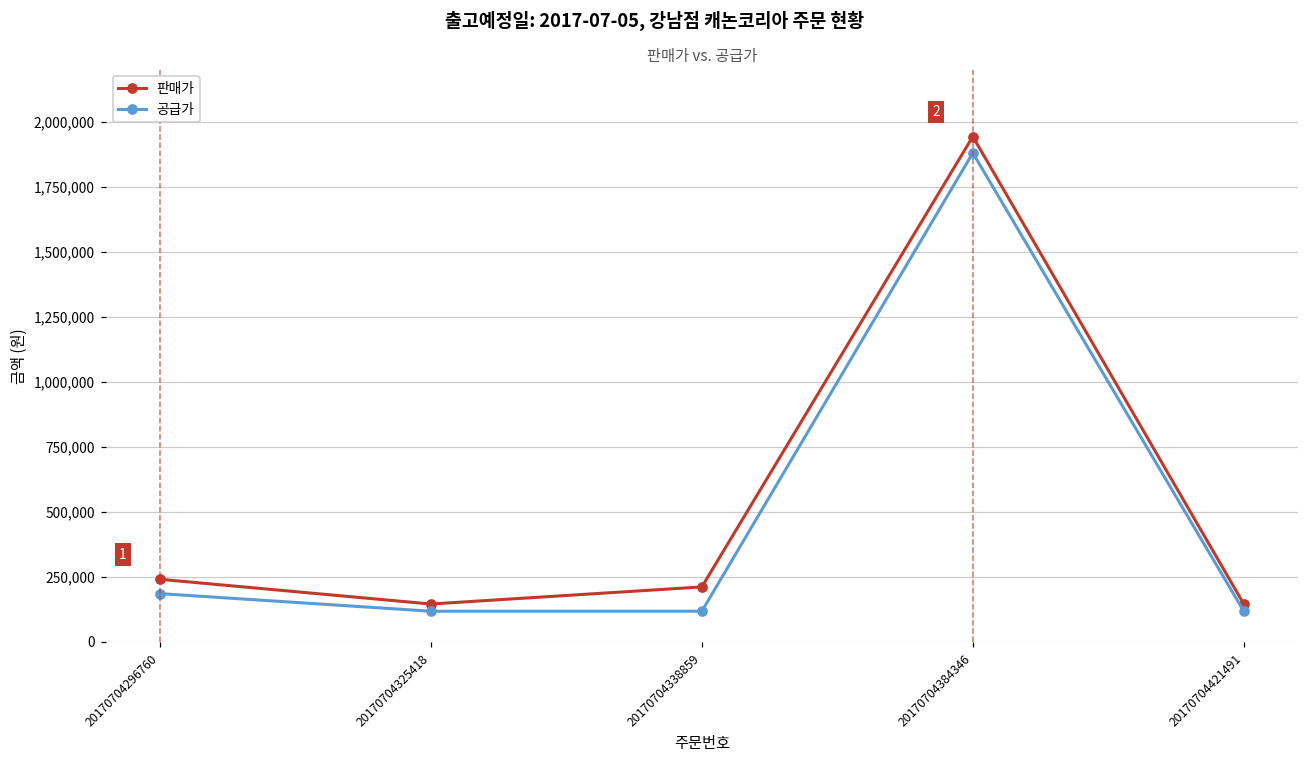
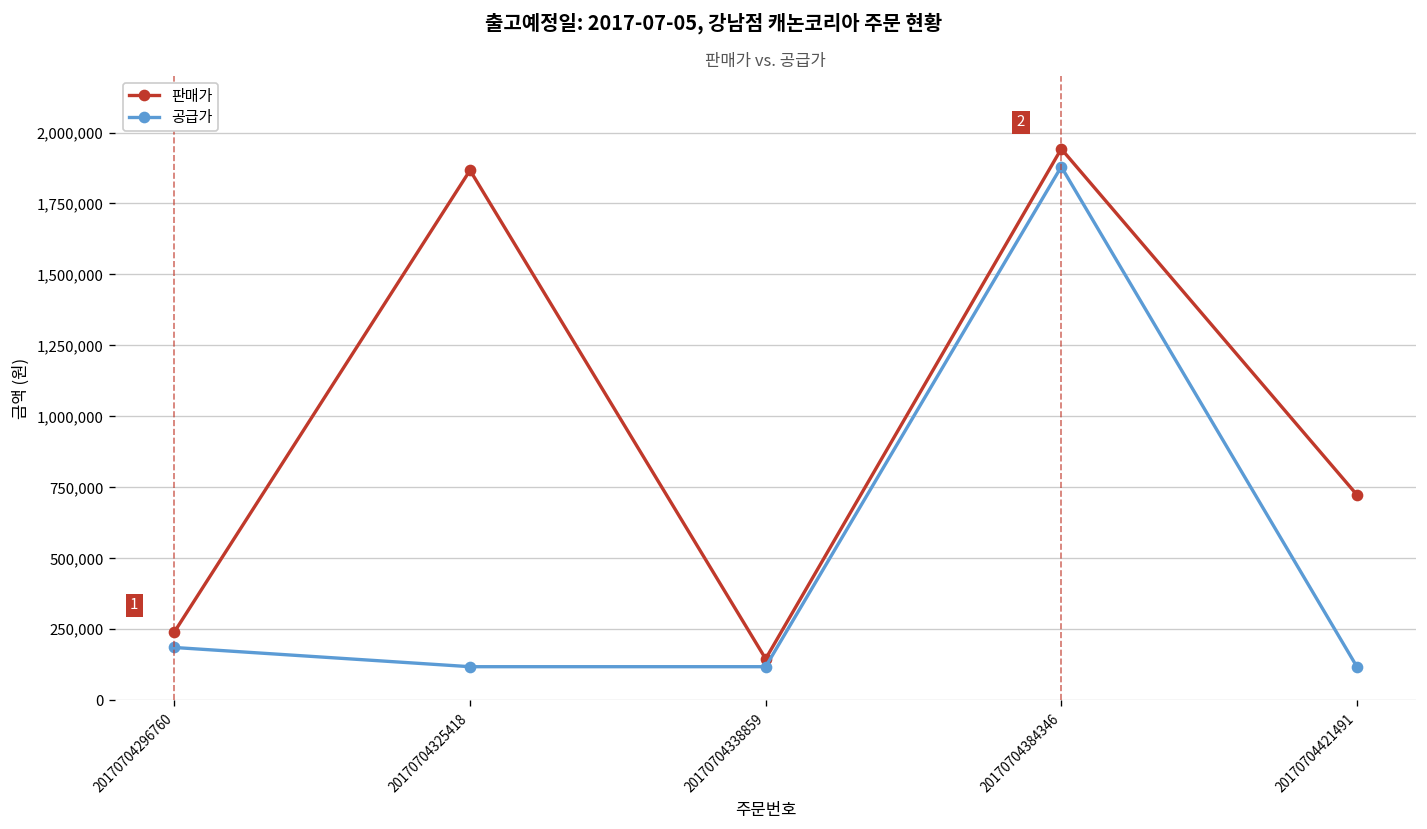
  {
    "판매가": {
      "20170704296760": "240,000",
-     "20170704325418": "150,000",
-     "20170704338859": "210,000",
+     "20170704325418": "1,870,000",
+     "20170704338859": "150,000",
      "20170704384346": "1,940,000",
-     "20170704421491": "150,000"
+     "20170704421491": "720,000"
    },
    "공급가": {
      "20170704296760": "190,000",
      "20170704325418": "120,000",
      "20170704338859": "120,000",
      "20170704384346": "1,880,000",
      "20170704421491": "120,000"
    }
  }
